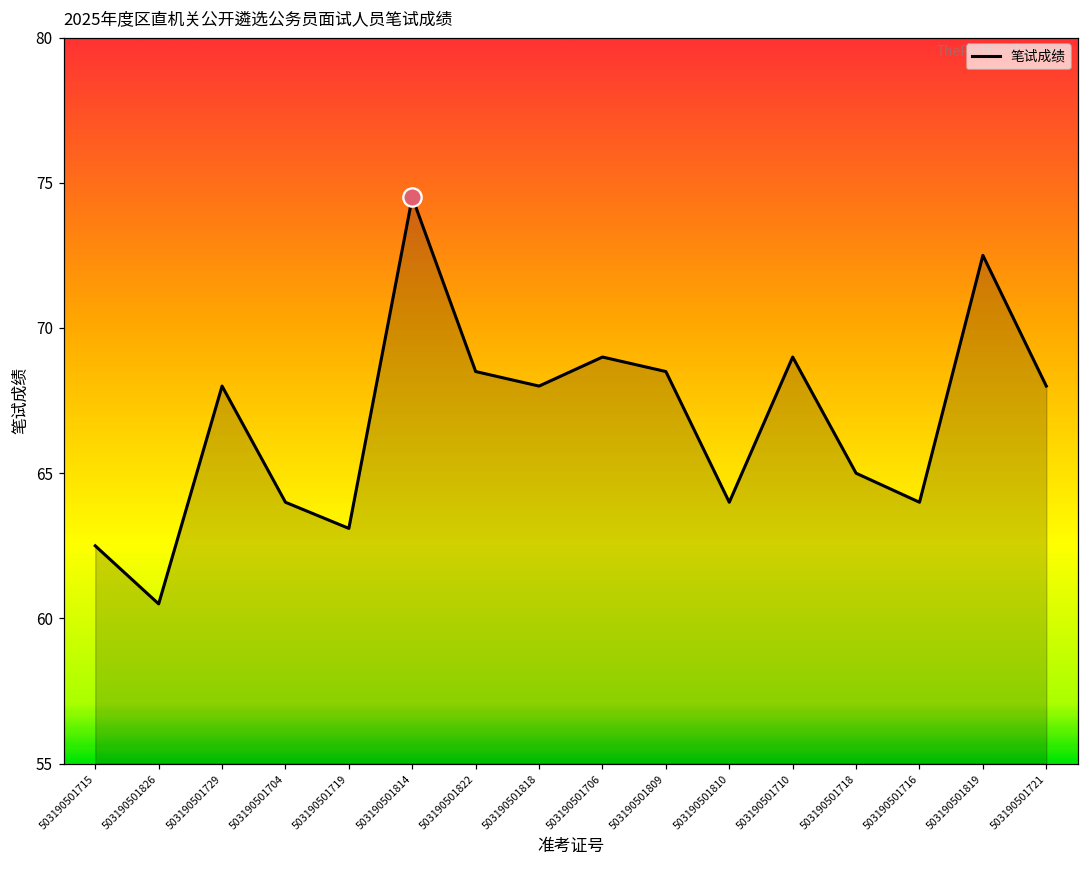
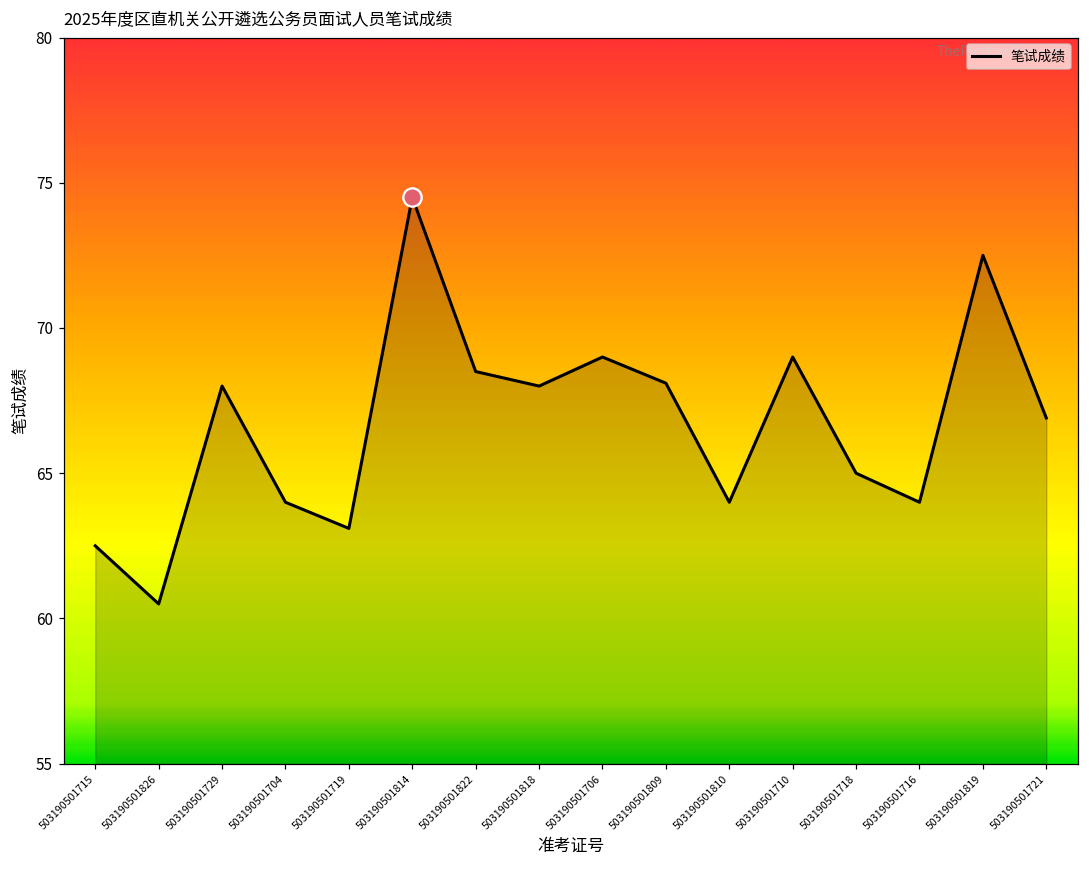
  {
    "笔试成绩": {
      "503190501715": 62.5,
      "503190501826": 60.5,
      "503190501729": 68.0,
      "503190501704": 64.0,
      "503190501719": 63.1,
      "503190501822": 68.5,
      "503190501818": 68.0,
      "503190501706": 69.0,
-     "503190501809": 68.5,
+     "503190501809": 68.1,
      "503190501810": 64.0,
      "503190501710": 69.0,
      "503190501718": 65.0,
      "503190501716": 64.0,
      "503190501819": 72.5,
-     "503190501721": 68.0
+     "503190501721": 66.9
    }
  }
